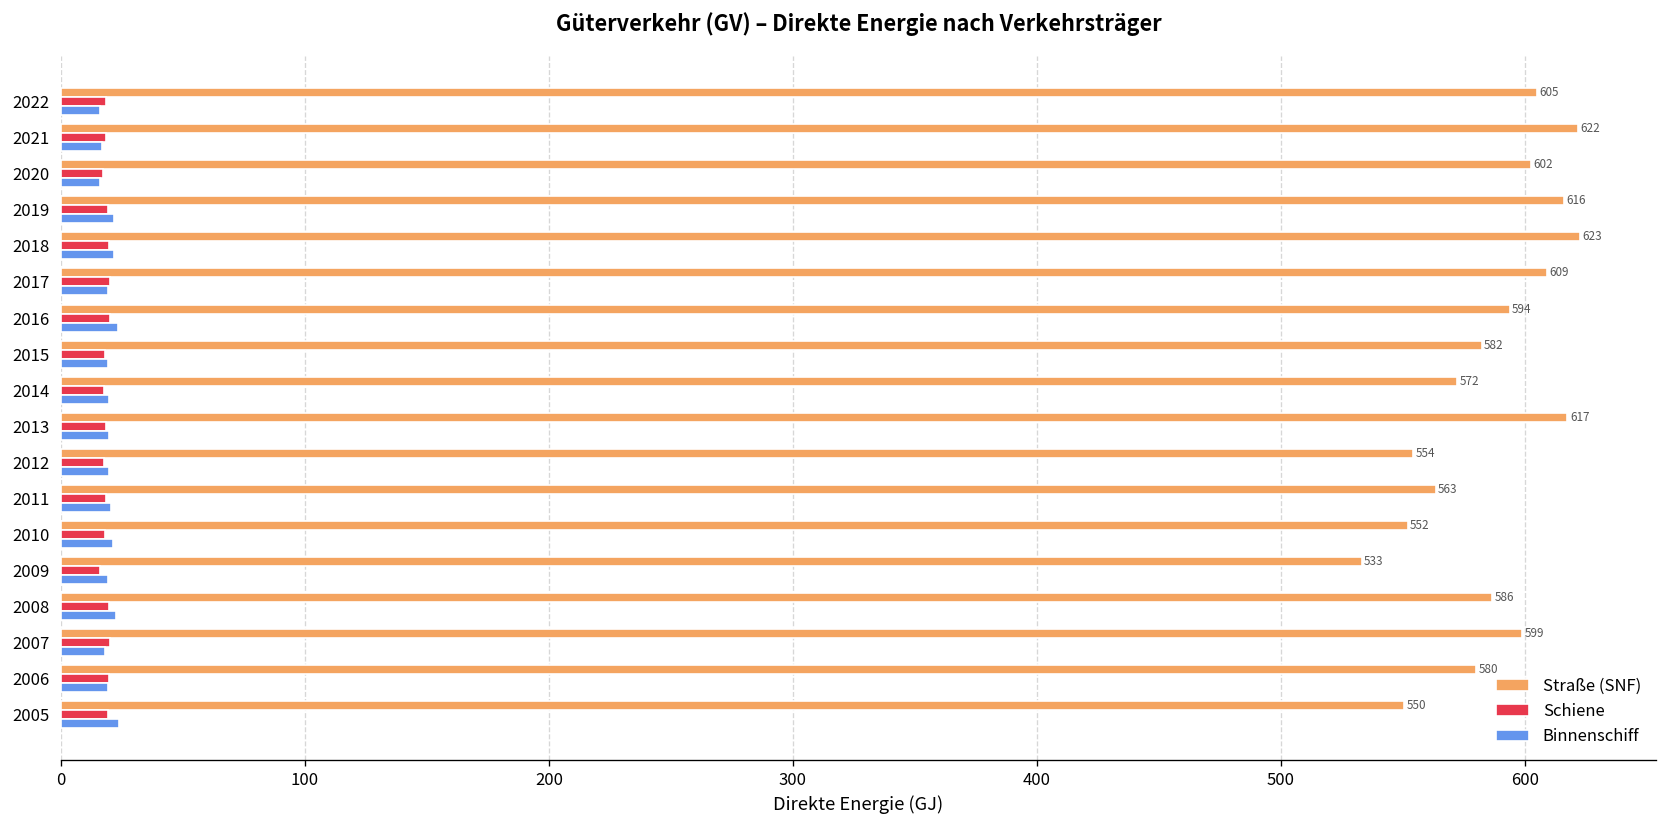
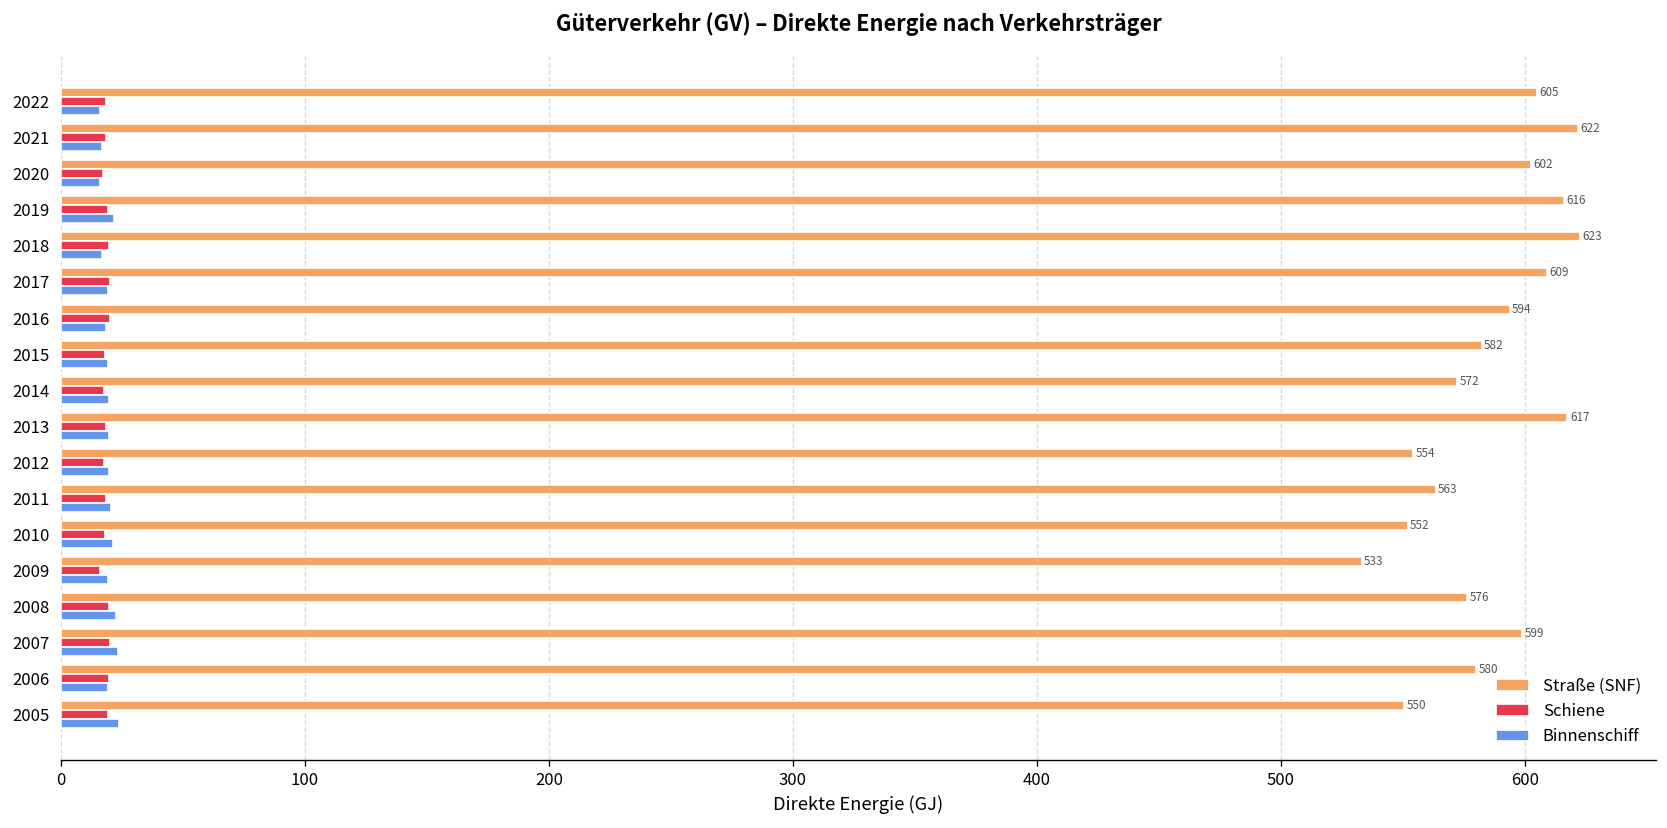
  {
    "Straße (SNF)": {
      "2022": 605,
      "2021": 622,
      "2020": 602,
      "2019": 616,
      "2018": 623,
      "2017": 609,
      "2016": 594,
      "2015": 582,
      "2014": 572,
      "2013": 617,
      "2012": 554,
      "2011": 563,
      "2010": 552,
      "2009": 533,
-     "2008": 586,
+     "2008": 576,
      "2007": 599,
      "2006": 580,
      "2005": 550
    },
    "Schiene": {
      "2022": 18,
      "2021": 19,
      "2020": 17,
      "2019": 19,
      "2018": 20,
      "2017": 20,
      "2016": 20,
      "2015": 18,
      "2014": 17,
      "2013": 18,
      "2012": 18,
      "2011": 18,
      "2010": 18,
      "2009": 16,
      "2008": 20,
      "2007": 20,
      "2006": 20,
      "2005": 19
    },
    "Binnenschiff": {
      "2022": 16,
      "2021": 17,
      "2020": 16,
      "2019": 22,
-     "2018": 22,
+     "2018": 17,
      "2017": 19,
-     "2016": 23,
+     "2016": 18,
      "2015": 19,
      "2014": 20,
      "2013": 20,
      "2012": 20,
      "2011": 20,
      "2010": 21,
      "2009": 19,
      "2008": 23,
-     "2007": 18,
+     "2007": 23,
      "2006": 19,
      "2005": 24
    }
  }
